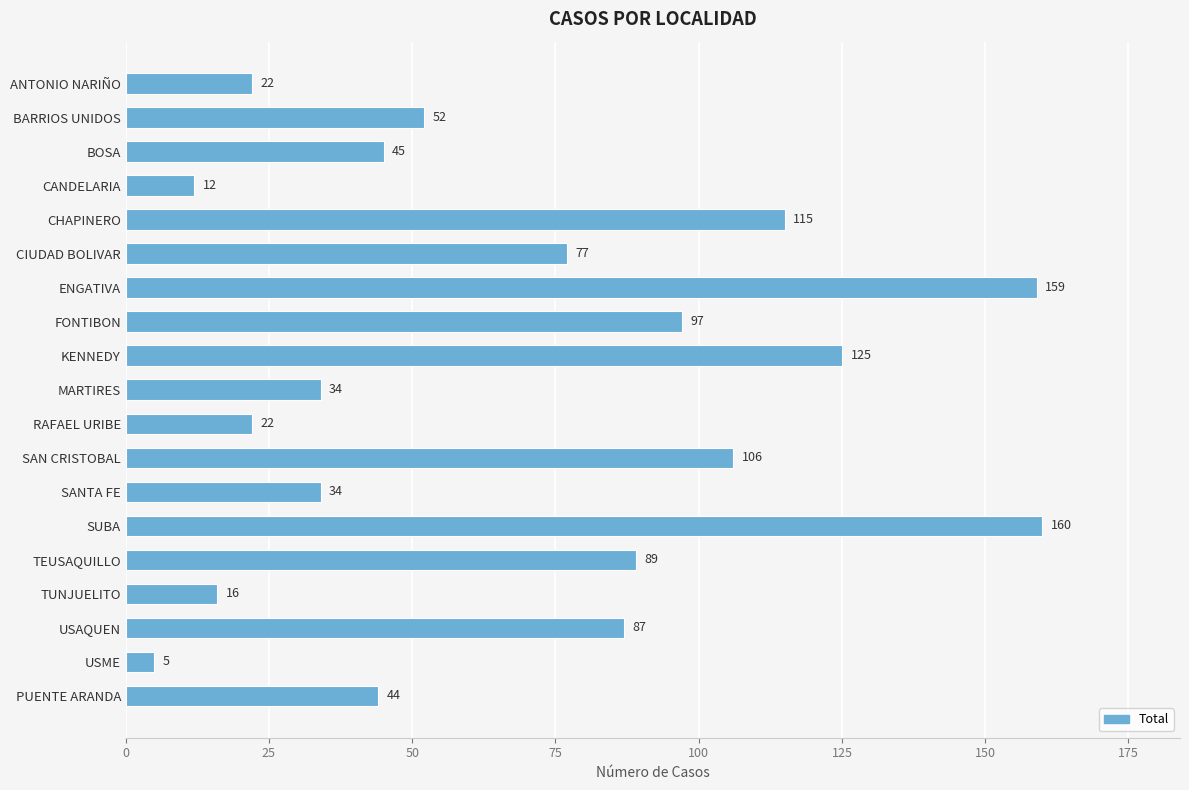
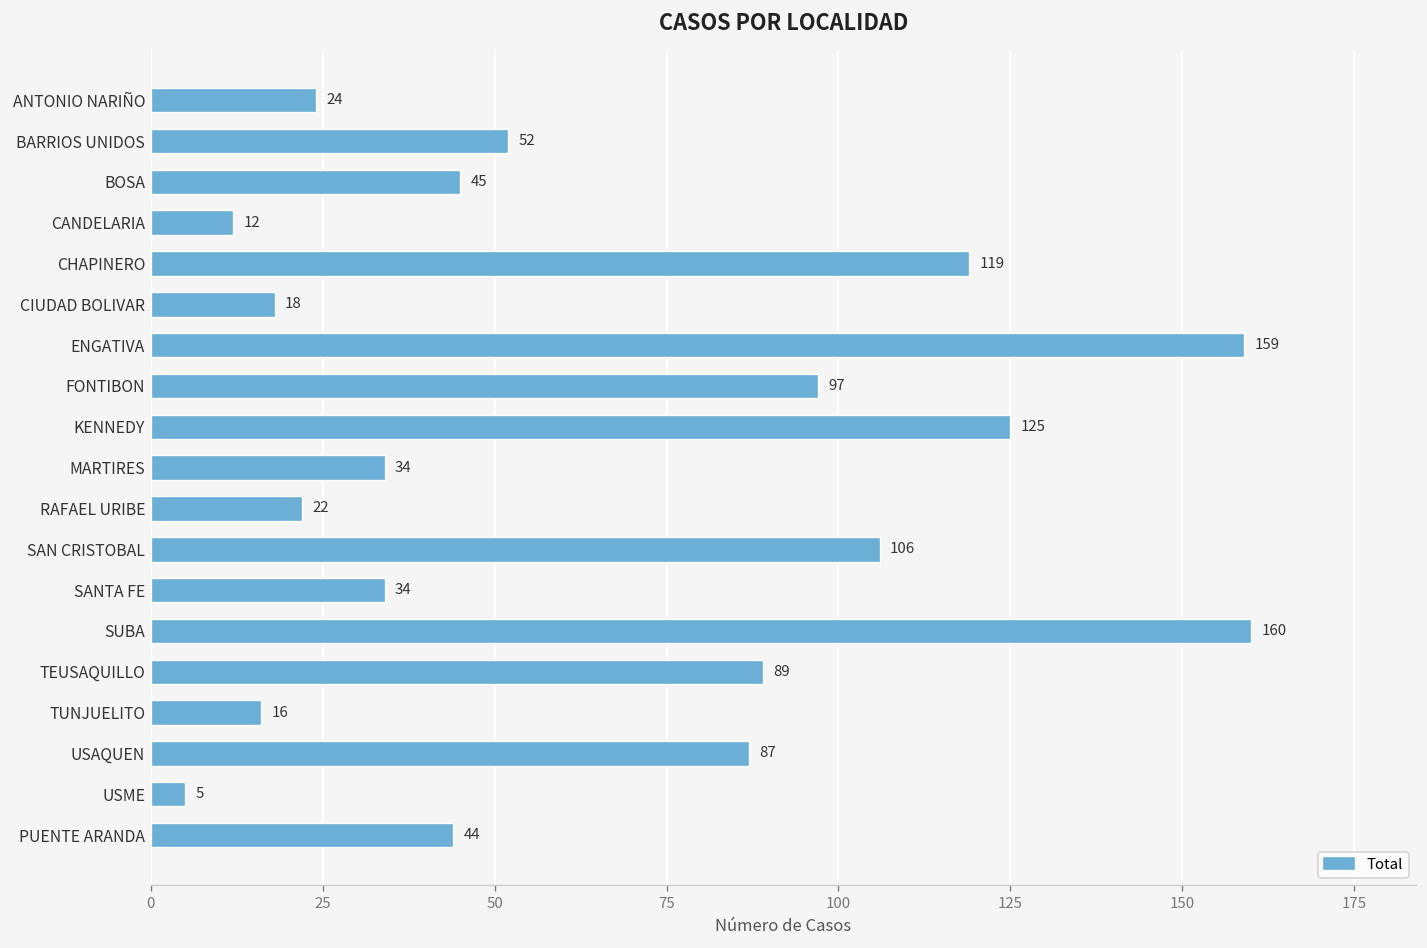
  {
-   "ANTONIO NARIÑO": 22,
+   "ANTONIO NARIÑO": 24,
    "BARRIOS UNIDOS": 52,
    "BOSA": 45,
    "CANDELARIA": 12,
-   "CHAPINERO": 115,
-   "CIUDAD BOLIVAR": 77,
+   "CHAPINERO": 119,
+   "CIUDAD BOLIVAR": 18,
    "ENGATIVA": 159,
    "FONTIBON": 97,
    "KENNEDY": 125,
    "MARTIRES": 34,
    "RAFAEL URIBE": 22,
    "SAN CRISTOBAL": 106,
    "SANTA FE": 34,
    "SUBA": 160,
    "TEUSAQUILLO": 89,
    "TUNJUELITO": 16,
    "USAQUEN": 87,
    "USME": 5,
    "PUENTE ARANDA": 44
  }
